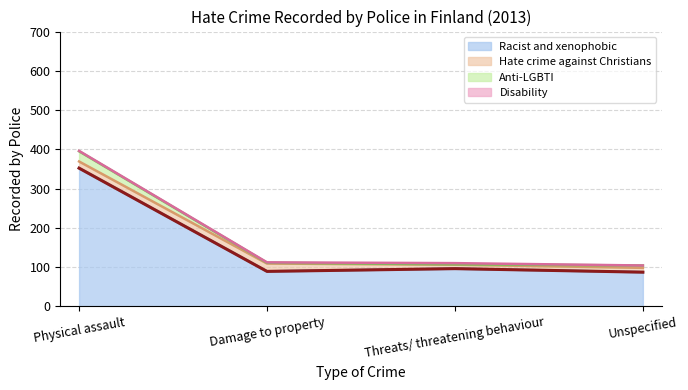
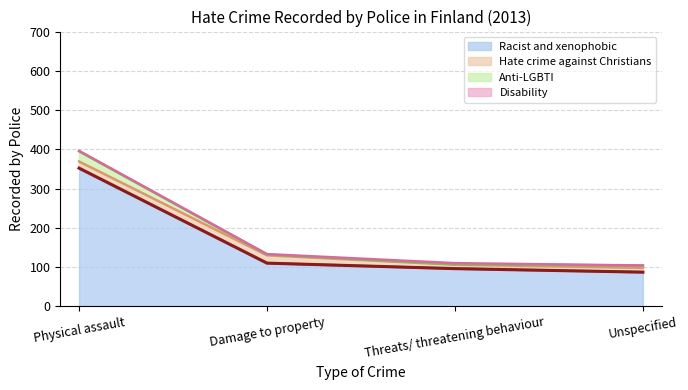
  {
    "Racist and xenophobic": {
      "Physical assault": 350,
-     "Damage to property": 90,
+     "Damage to property": 110,
      "Threats/ threatening behaviour": 100,
      "Unspecified": 90
    }
  }
